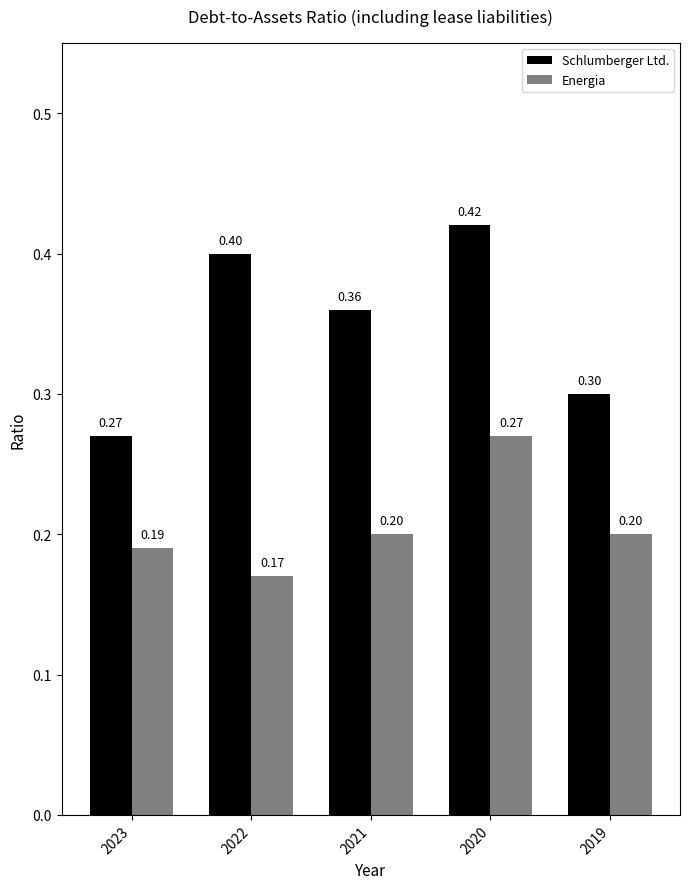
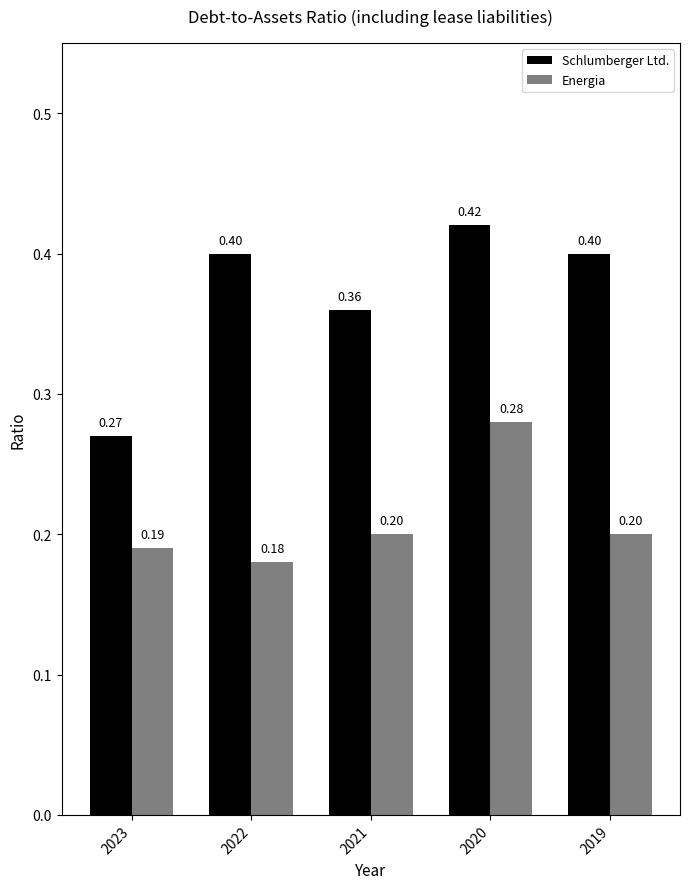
  {
    "Schlumberger Ltd.": {
      "2023": 0.27,
      "2022": 0.40,
      "2021": 0.36,
      "2020": 0.42,
-     "2019": 0.30
+     "2019": 0.40
    },
    "Energia": {
      "2023": 0.19,
-     "2022": 0.17,
+     "2022": 0.18,
      "2021": 0.20,
-     "2020": 0.27,
+     "2020": 0.28,
      "2019": 0.20
    }
  }
